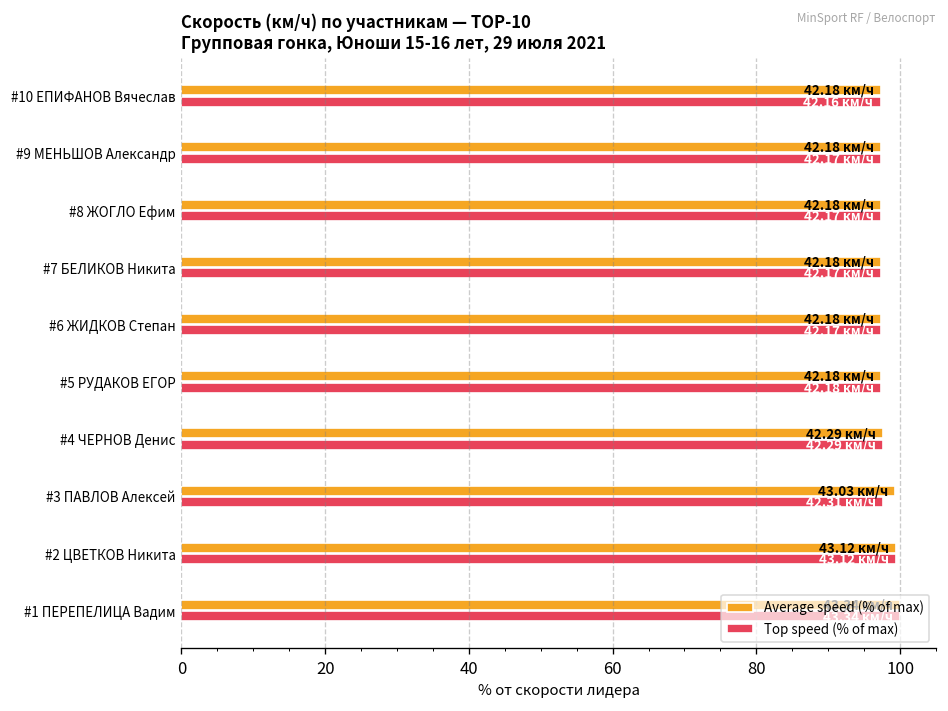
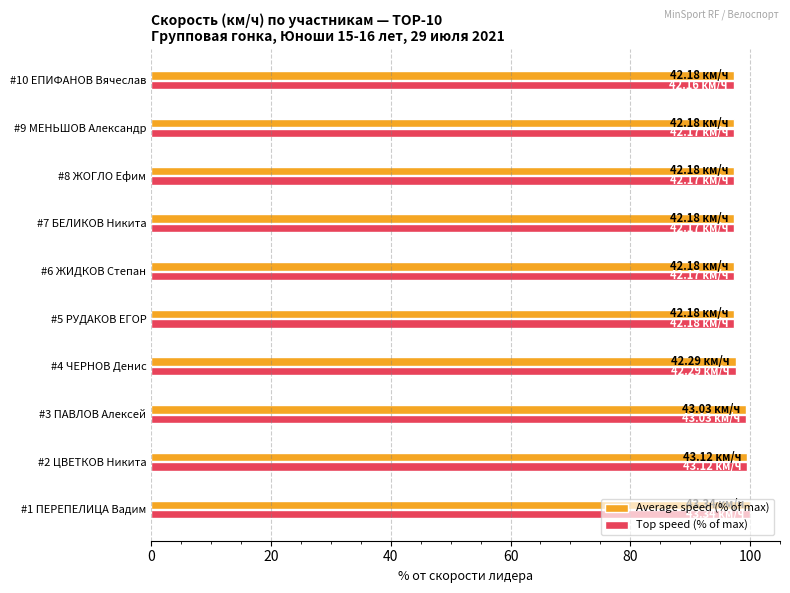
  {
    "Top speed (% of max)": {
-     "#3 ПАВЛОВ Алексей": 42.31
+     "#3 ПАВЛОВ Алексей": 43.03
    }
  }
